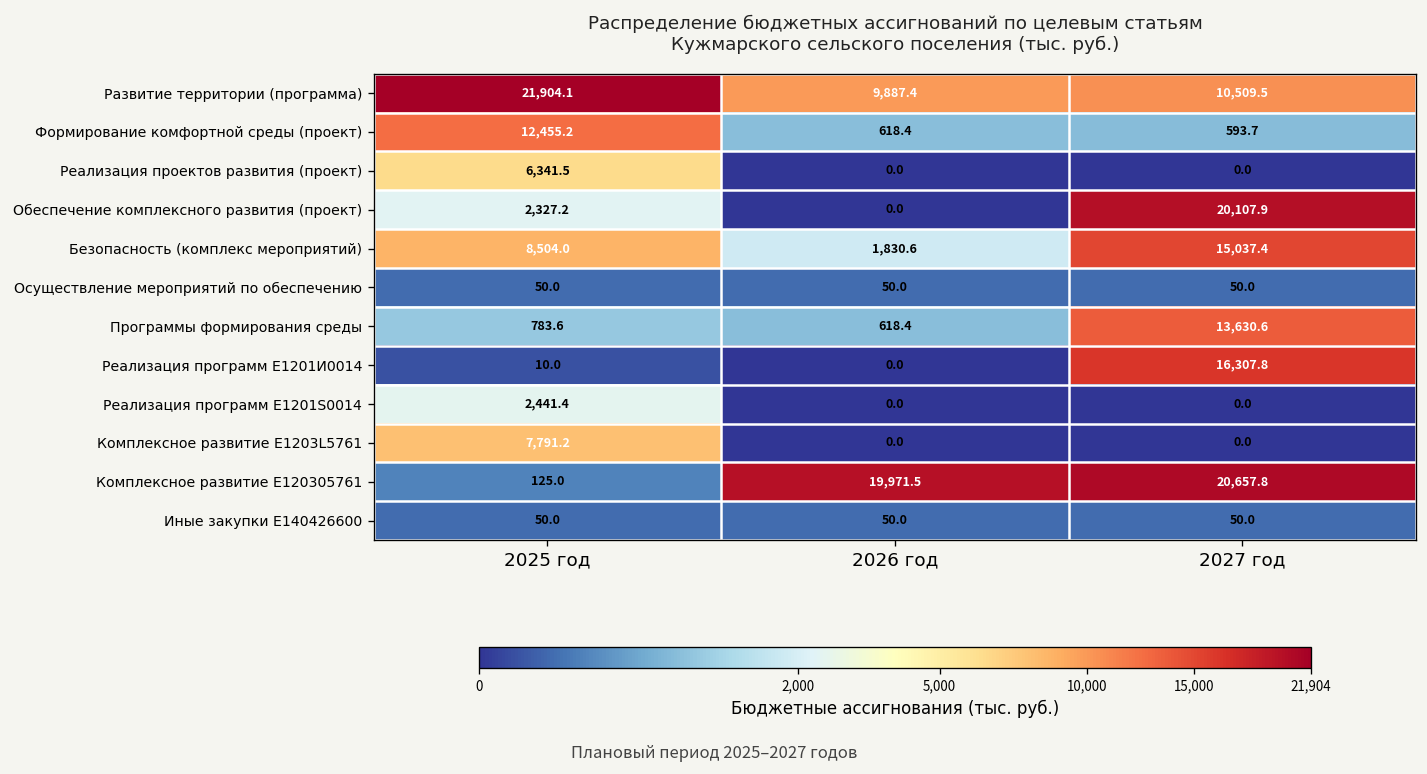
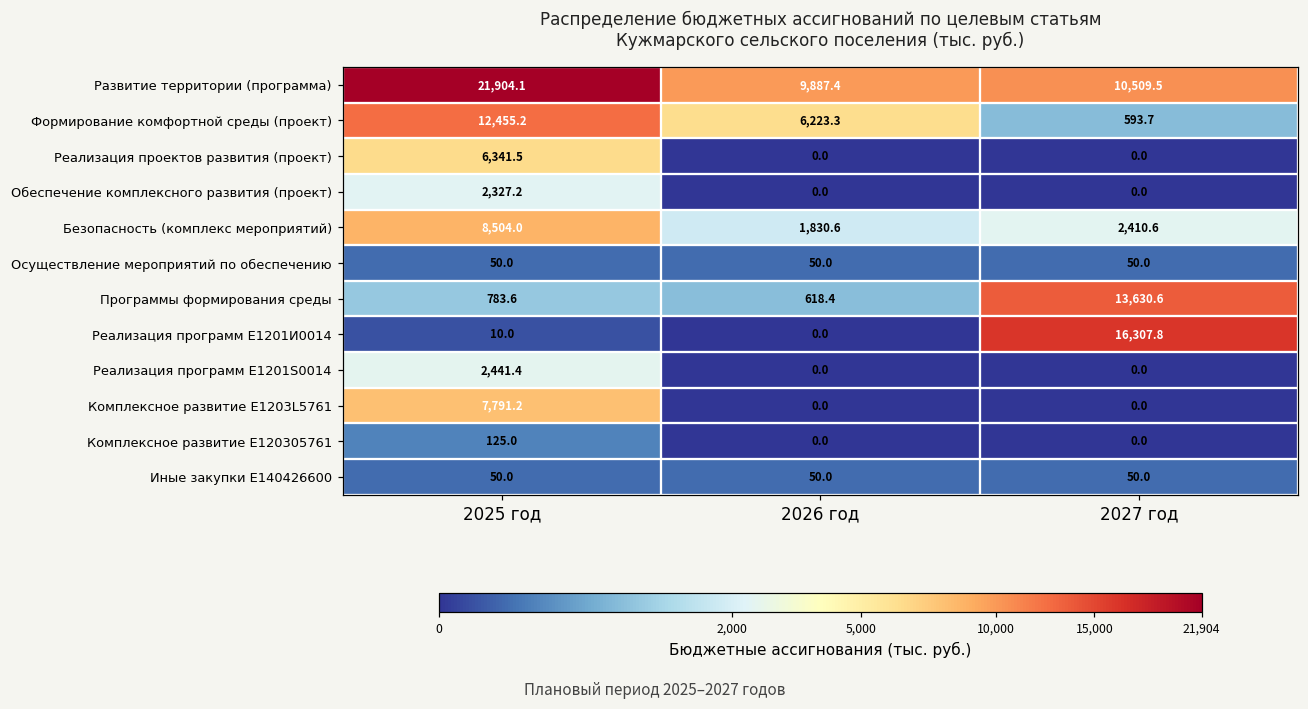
  {
    "Развитие территории (программа)": {
      "2025 год": "21,904.1",
      "2026 год": "9,887.4",
      "2027 год": "10,509.5"
    },
    "Формирование комфортной среды (проект)": {
      "2025 год": "12,455.2",
-     "2026 год": "618.4",
+     "2026 год": "6,223.3",
      "2027 год": "593.7"
    },
    "Реализация проектов развития (проект)": {
      "2025 год": "6,341.5",
      "2026 год": "0.0",
      "2027 год": "0.0"
    },
    "Обеспечение комплексного развития (проект)": {
      "2025 год": "2,327.2",
      "2026 год": "0.0",
-     "2027 год": "20,107.9"
+     "2027 год": "0.0"
    },
    "Безопасность (комплекс мероприятий)": {
      "2025 год": "8,504.0",
      "2026 год": "1,830.6",
-     "2027 год": "15,037.4"
+     "2027 год": "2,410.6"
    },
    "Осуществление мероприятий по обеспечению": {
      "2025 год": "50.0",
      "2026 год": "50.0",
      "2027 год": "50.0"
    },
    "Программы формирования среды": {
      "2025 год": "783.6",
      "2026 год": "618.4",
      "2027 год": "13,630.6"
    },
    "Реализация программ Е1201И0014": {
      "2025 год": "10.0",
      "2026 год": "0.0",
      "2027 год": "16,307.8"
    },
    "Реализация программ Е1201S0014": {
      "2025 год": "2,441.4",
      "2026 год": "0.0",
      "2027 год": "0.0"
    },
    "Комплексное развитие Е1203L5761": {
      "2025 год": "7,791.2",
      "2026 год": "0.0",
      "2027 год": "0.0"
    },
    "Комплексное развитие Е120305761": {
      "2025 год": "125.0",
-     "2026 год": "19,971.5",
-     "2027 год": "20,657.8"
+     "2026 год": "0.0",
+     "2027 год": "0.0"
    },
    "Иные закупки Е140426600": {
      "2025 год": "50.0",
      "2026 год": "50.0",
      "2027 год": "50.0"
    }
  }
